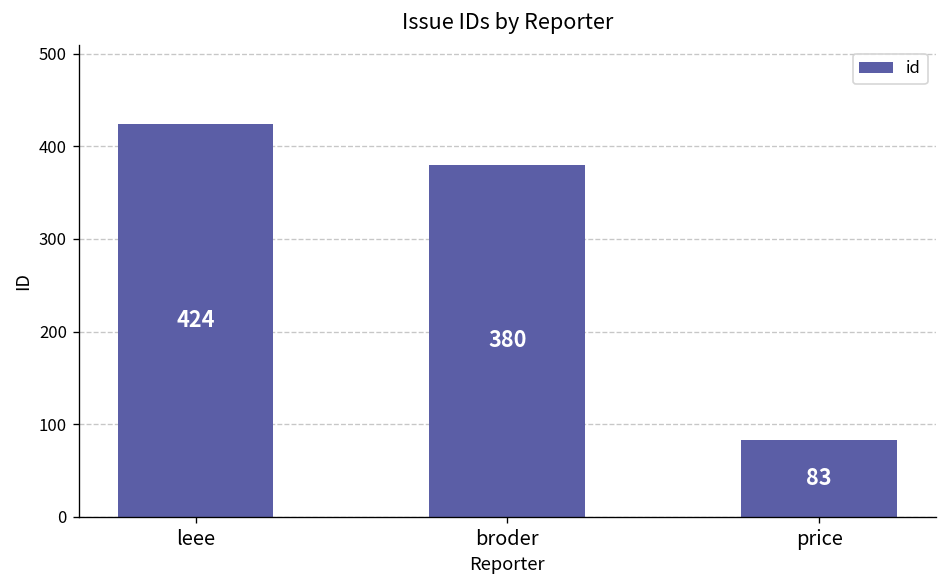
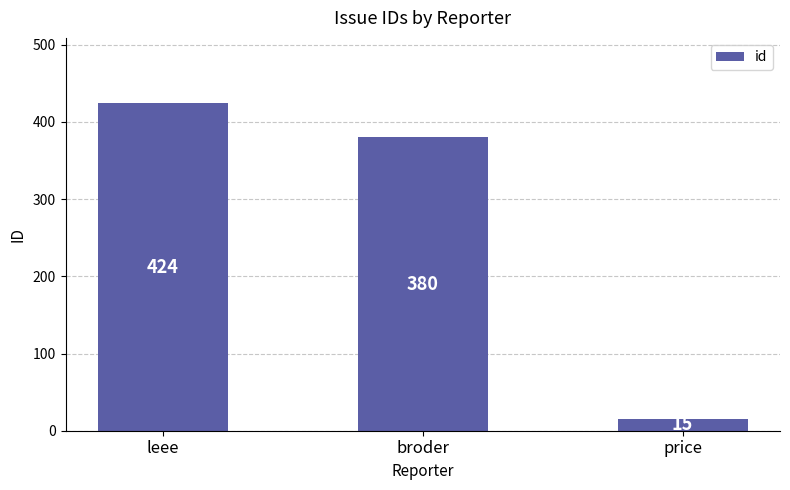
  {
    "leee": 424,
    "broder": 380,
-   "price": 83
+   "price": 15
  }
